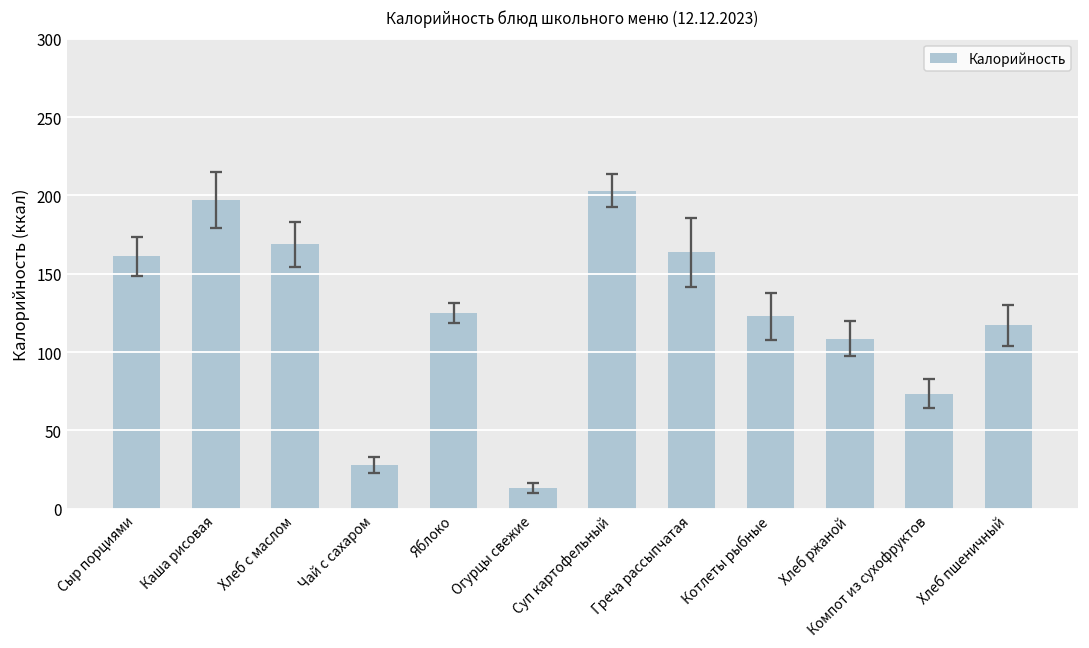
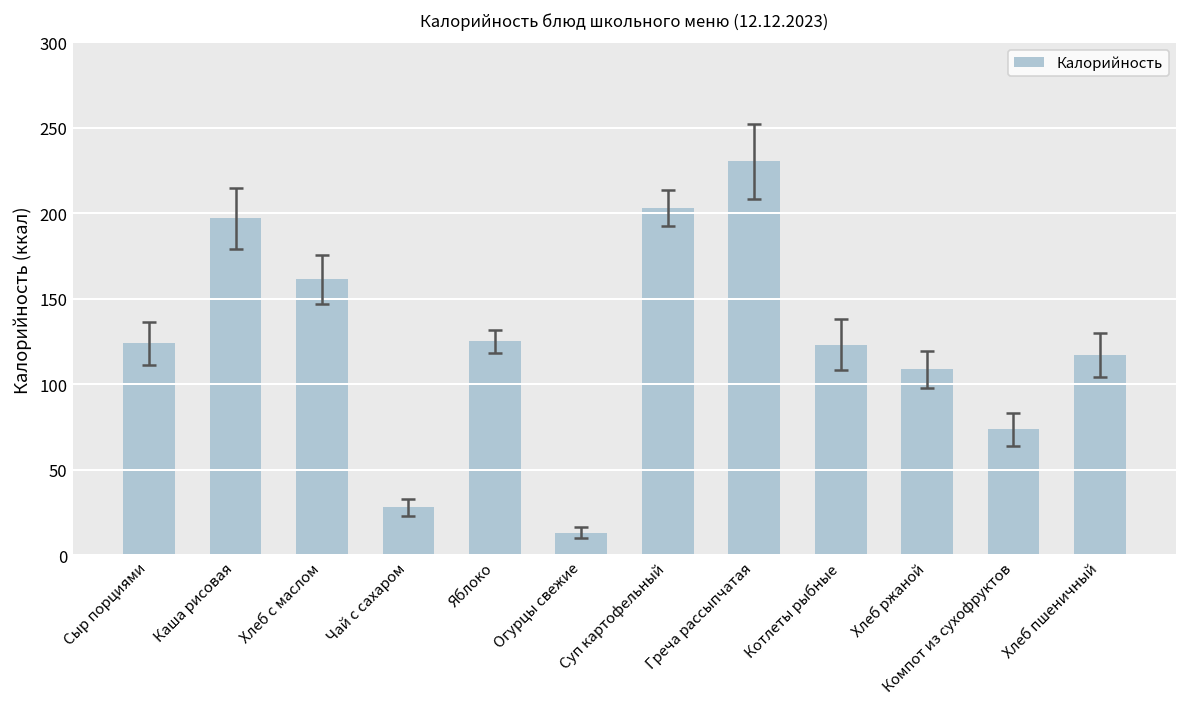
  {
    "Калорийность": {
-     "Сыр порциями": 161,
+     "Сыр порциями": 124,
      "Каша рисовая": 197,
-     "Хлеб с маслом": 169,
+     "Хлеб с маслом": 161,
      "Чай с сахаром": 28,
      "Яблоко": 125,
      "Огурцы свежие": 13,
      "Суп картофельный": 203,
-     "Греча рассыпчатая": 164,
+     "Греча рассыпчатая": 230,
      "Котлеты рыбные": 123,
      "Хлеб ржаной": 109,
      "Компот из сухофруктов": 74,
      "Хлеб пшеничный": 117
    }
  }
